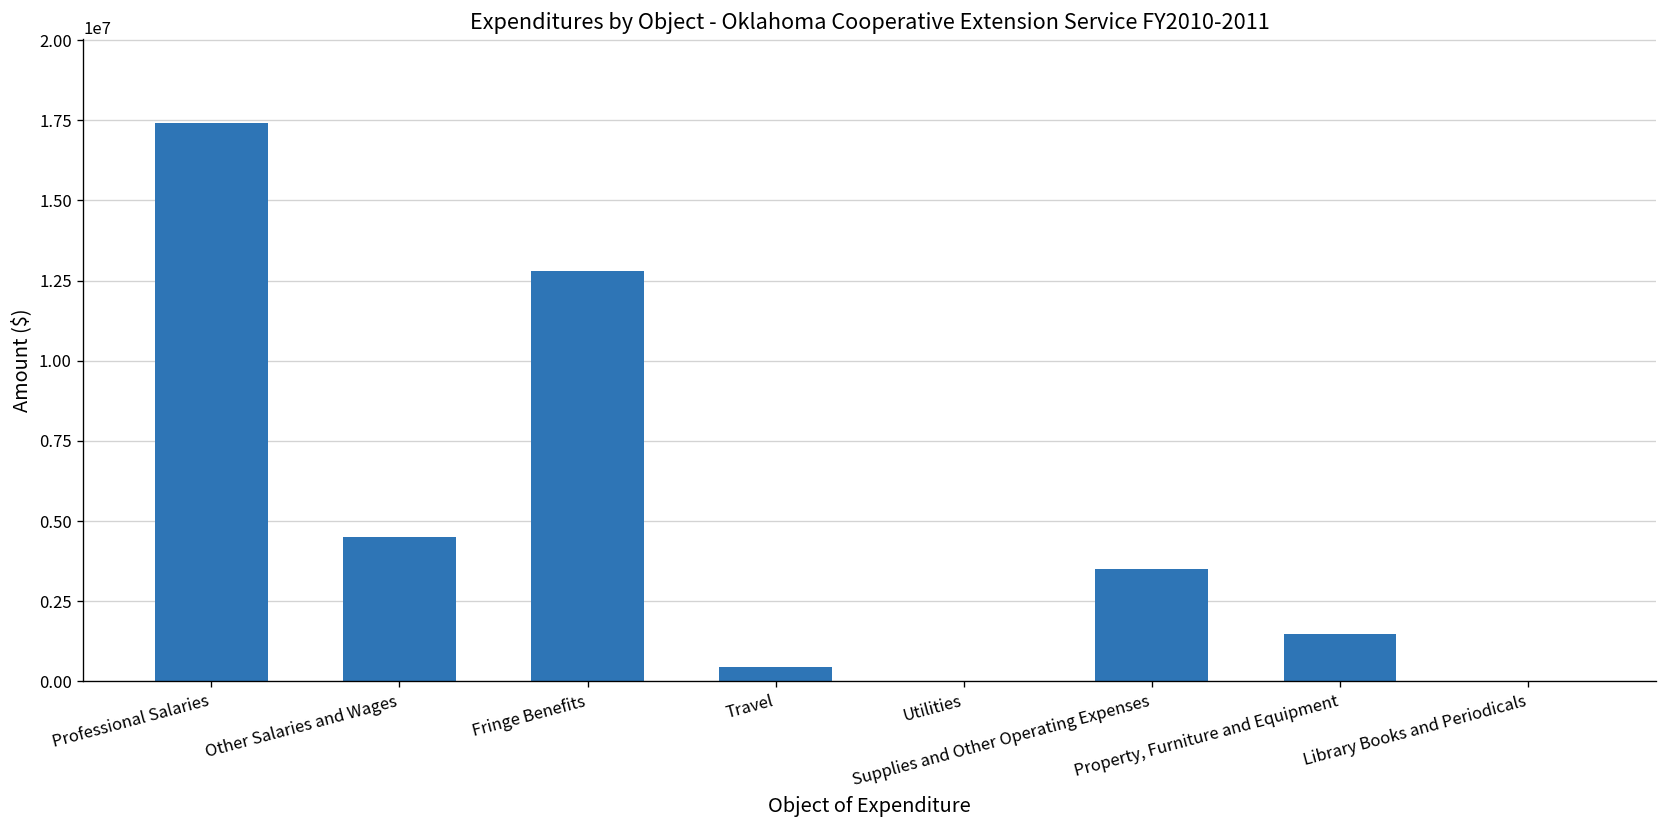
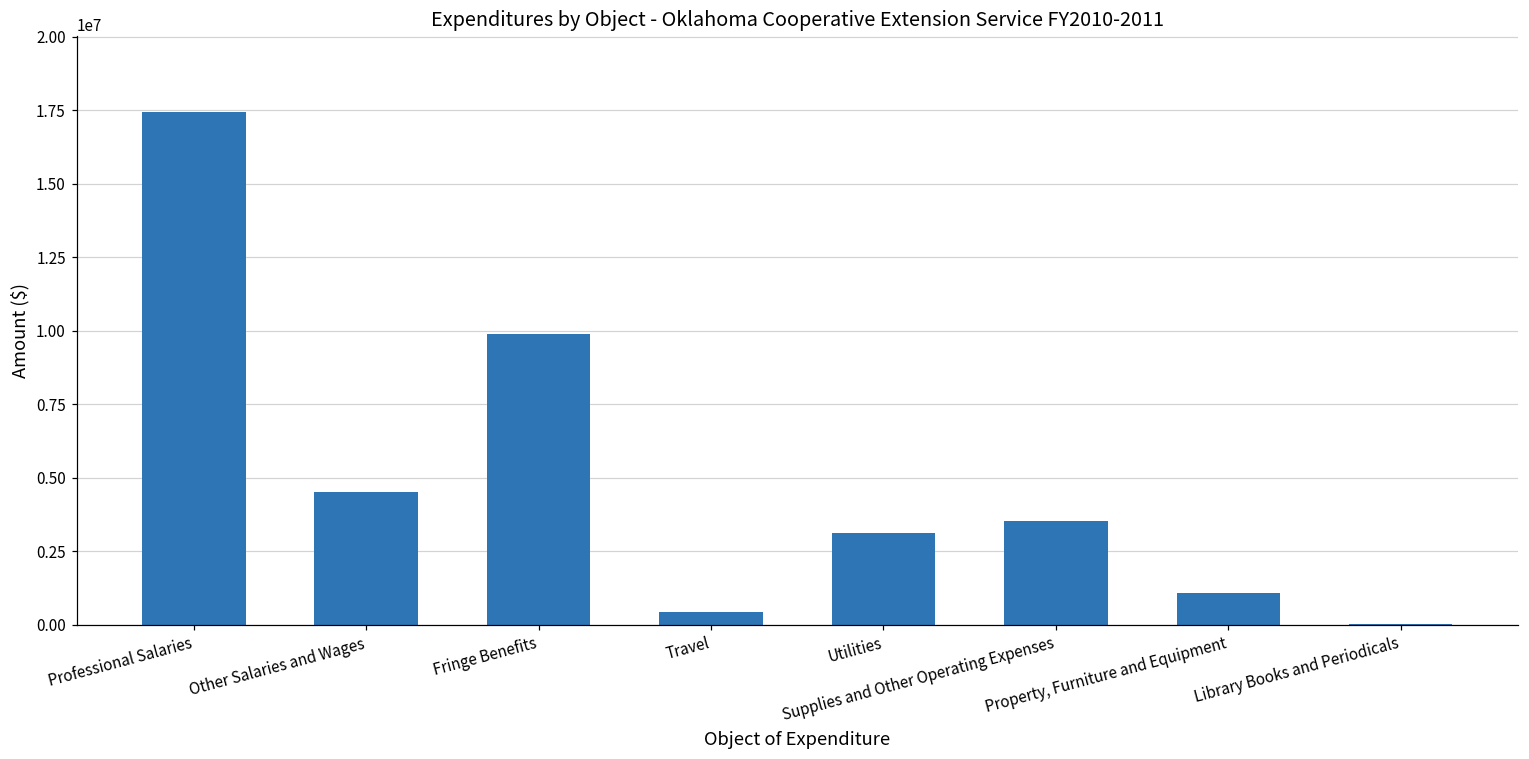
  {
    "Professional Salaries": 17400000,
    "Other Salaries and Wages": 4500000,
-   "Fringe Benefits": 12800000,
+   "Fringe Benefits": 9900000,
    "Travel": 400000,
-   "Utilities": 0,
+   "Utilities": 3100000,
    "Supplies and Other Operating Expenses": 3500000,
-   "Property, Furniture and Equipment": 1500000
+   "Property, Furniture and Equipment": 1100000
  }
